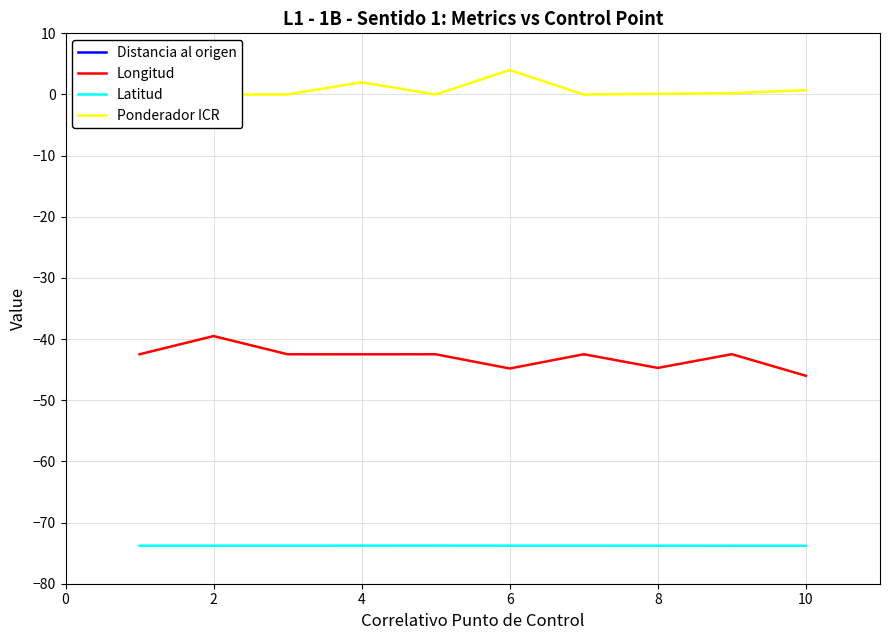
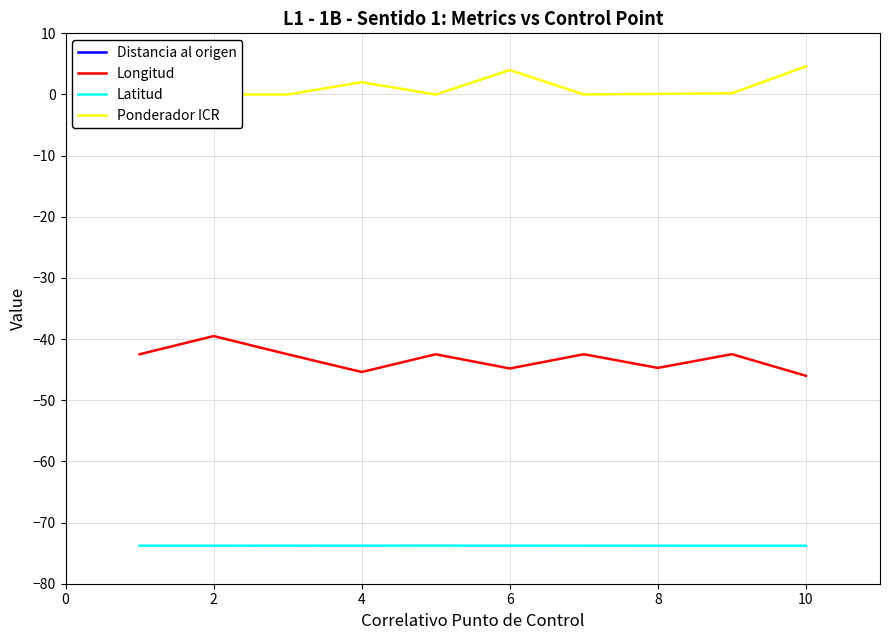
  {
    "Longitud": {
      "2": -40,
-     "4": -42,
+     "4": -45,
      "6": -45,
      "8": -45,
      "10": -46
    },
    "Latitud": {
      "2": -74,
      "4": -74,
      "6": -74,
      "8": -74,
      "10": -74
    },
    "Ponderador ICR": {
      "4": 2,
      "6": 4,
      "8": 0,
-     "10": 1
+     "10": 5
    }
  }
